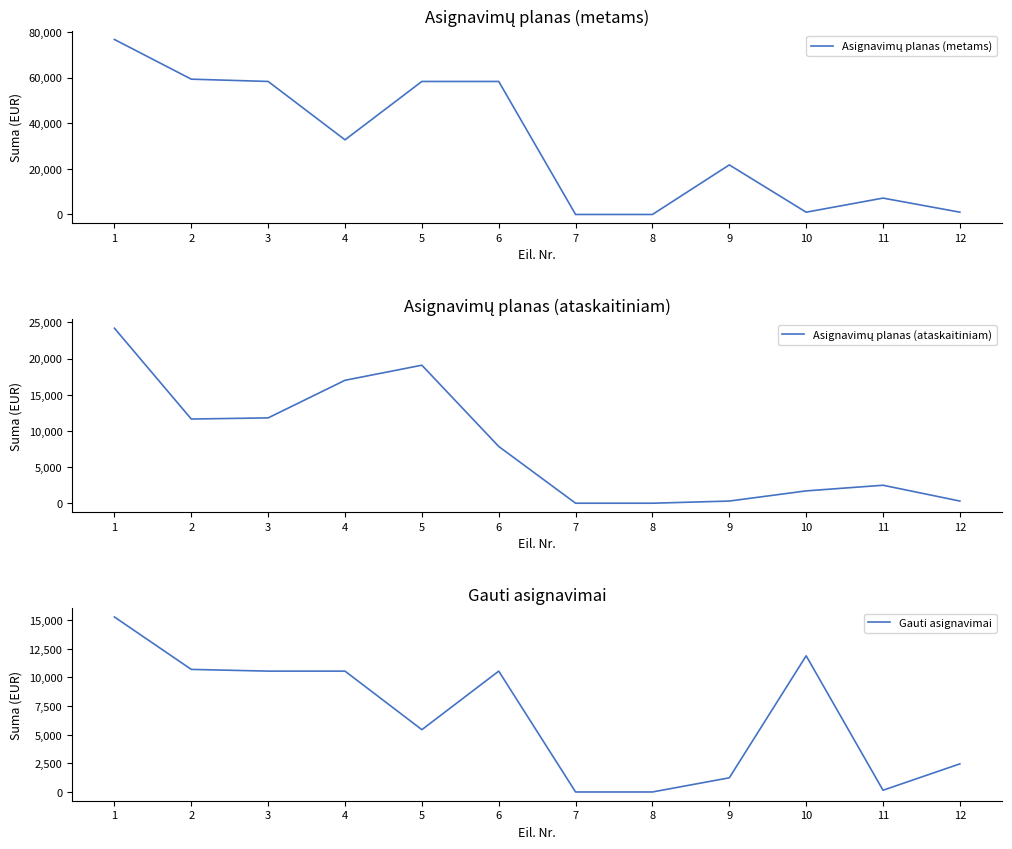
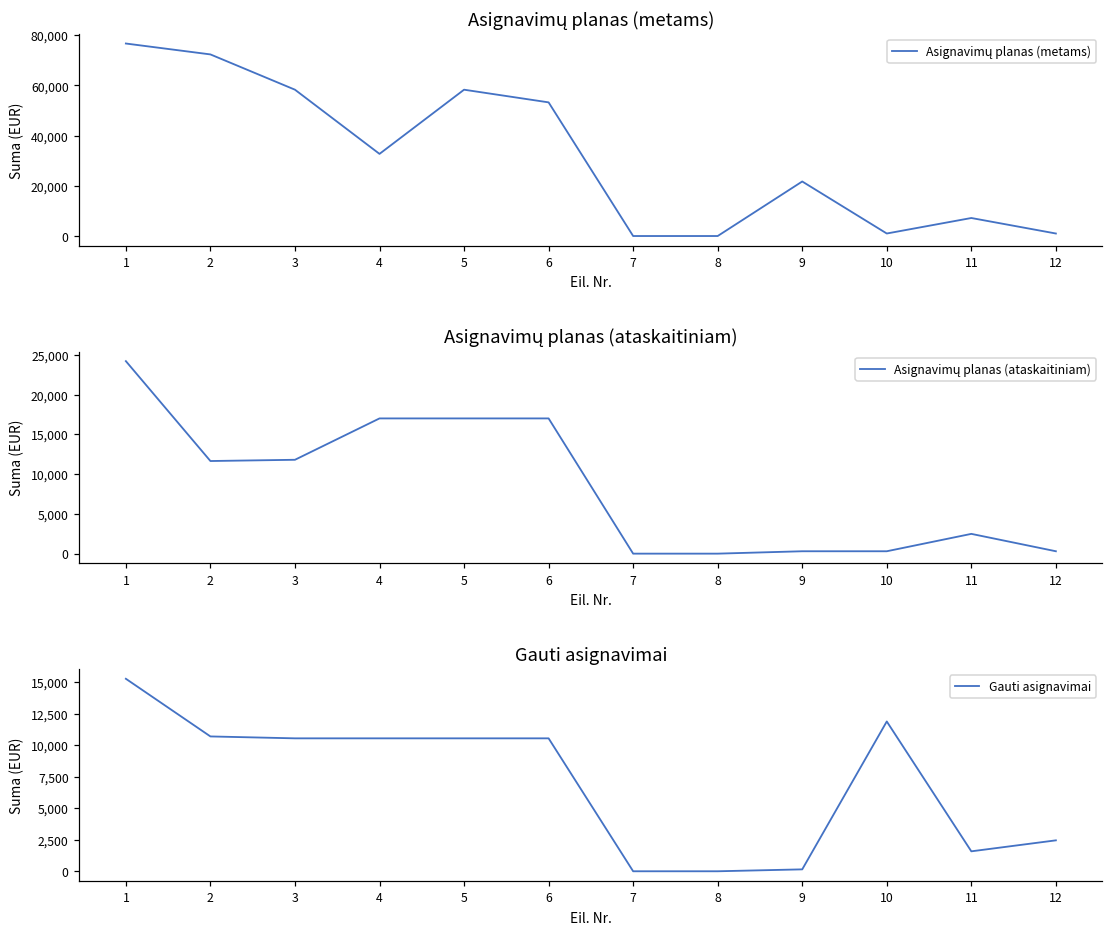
  {
    "Asignavimų planas (metams)": {
      "1": "77,000",
-     "2": "59,000",
+     "2": "72,000",
      "3": "58,000",
      "4": "33,000",
      "5": "58,000",
-     "6": "58,000",
+     "6": "53,000",
      "7": "0",
      "8": "0",
      "9": "22,000",
      "10": "1,000",
      "11": "7,000",
      "12": "1,000"
    },
    "Asignavimų planas (ataskaitiniam)": {
      "1": "24,000",
      "2": "12,000",
      "3": "12,000",
      "4": "17,000",
-     "5": "19,000",
-     "6": "8,000",
+     "5": "17,000",
+     "6": "17,000",
      "7": "0",
      "8": "0",
      "9": "0",
-     "10": "2,000",
+     "10": "0",
      "11": "2,000",
      "12": "0"
    },
    "Gauti asignavimai": {
      "1": "15,300",
      "2": "10,700",
      "3": "10,500",
      "4": "10,500",
-     "5": "5,400",
+     "5": "10,500",
      "6": "10,500",
      "7": "0",
      "8": "0",
-     "9": "1,200",
+     "9": "200",
      "10": "11,900",
-     "11": "200",
+     "11": "1,600",
      "12": "2,500"
    }
  }
